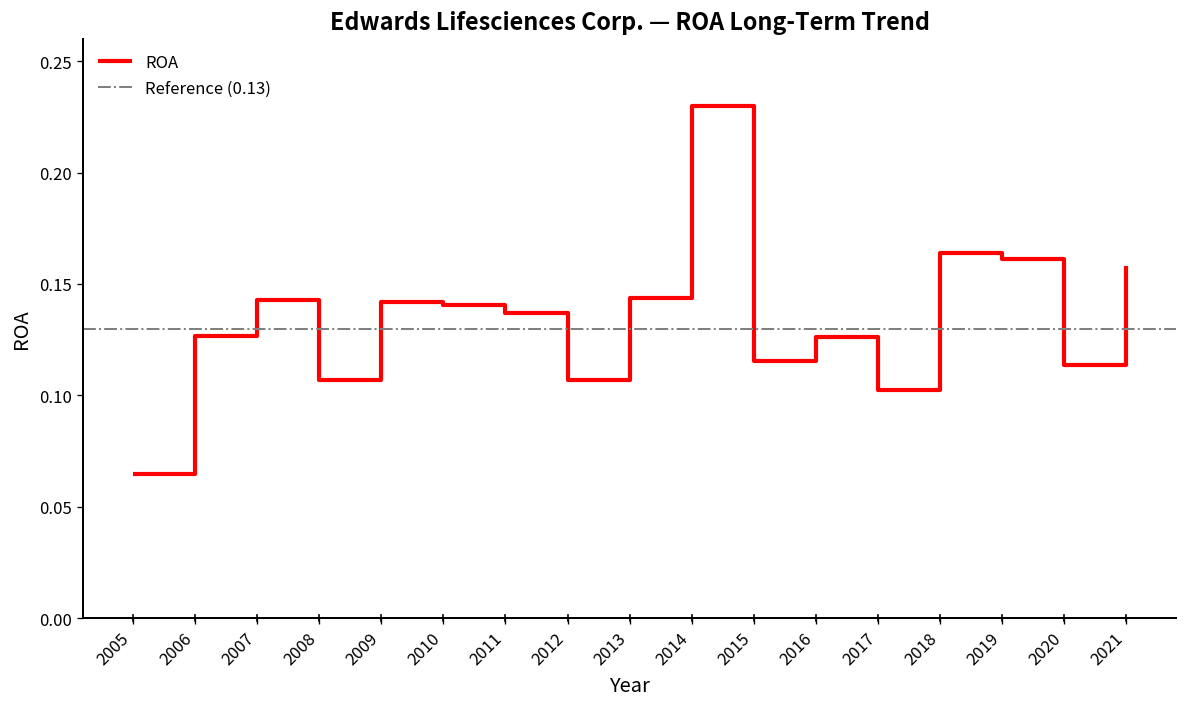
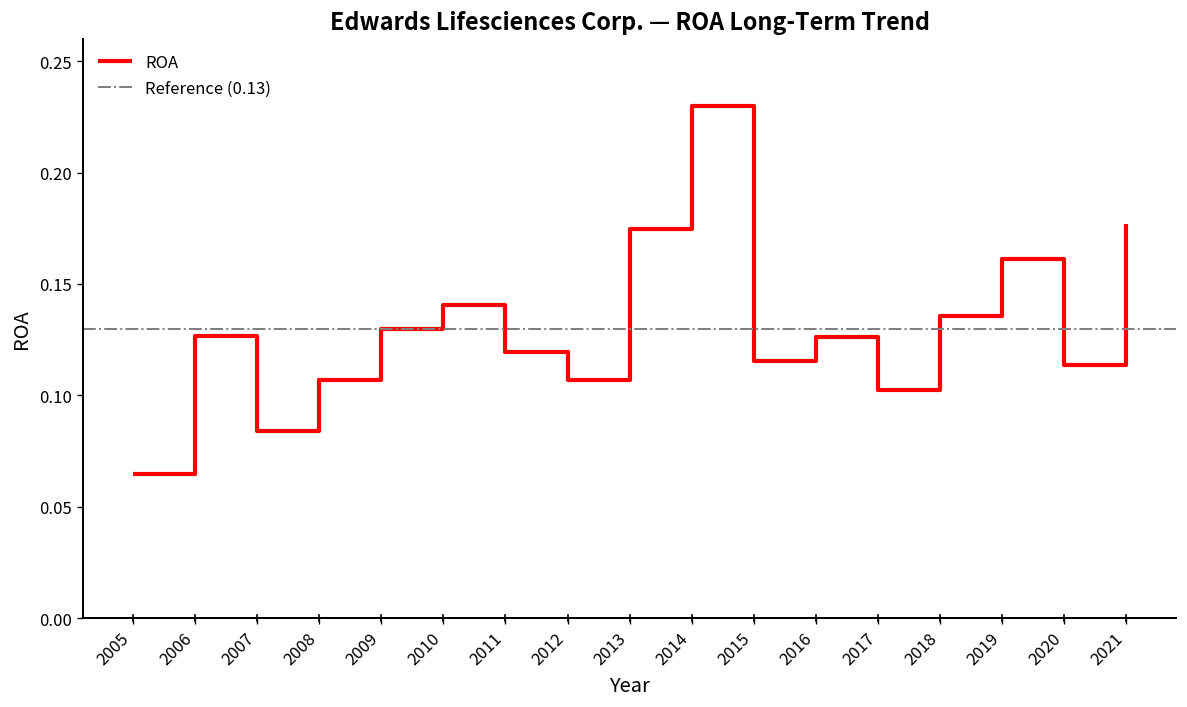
  {
    "2005": 0.065,
    "2006": 0.127,
-   "2007": 0.143,
+   "2007": 0.084,
    "2008": 0.107,
-   "2009": 0.142,
+   "2009": 0.130,
    "2010": 0.141,
-   "2011": 0.137,
+   "2011": 0.120,
    "2012": 0.107,
-   "2013": 0.144,
+   "2013": 0.175,
    "2014": 0.230,
    "2015": 0.116,
    "2016": 0.126,
    "2017": 0.103,
-   "2018": 0.164,
+   "2018": 0.136,
    "2019": 0.161,
    "2020": 0.114,
-   "2021": 0.158
+   "2021": 0.177
  }
